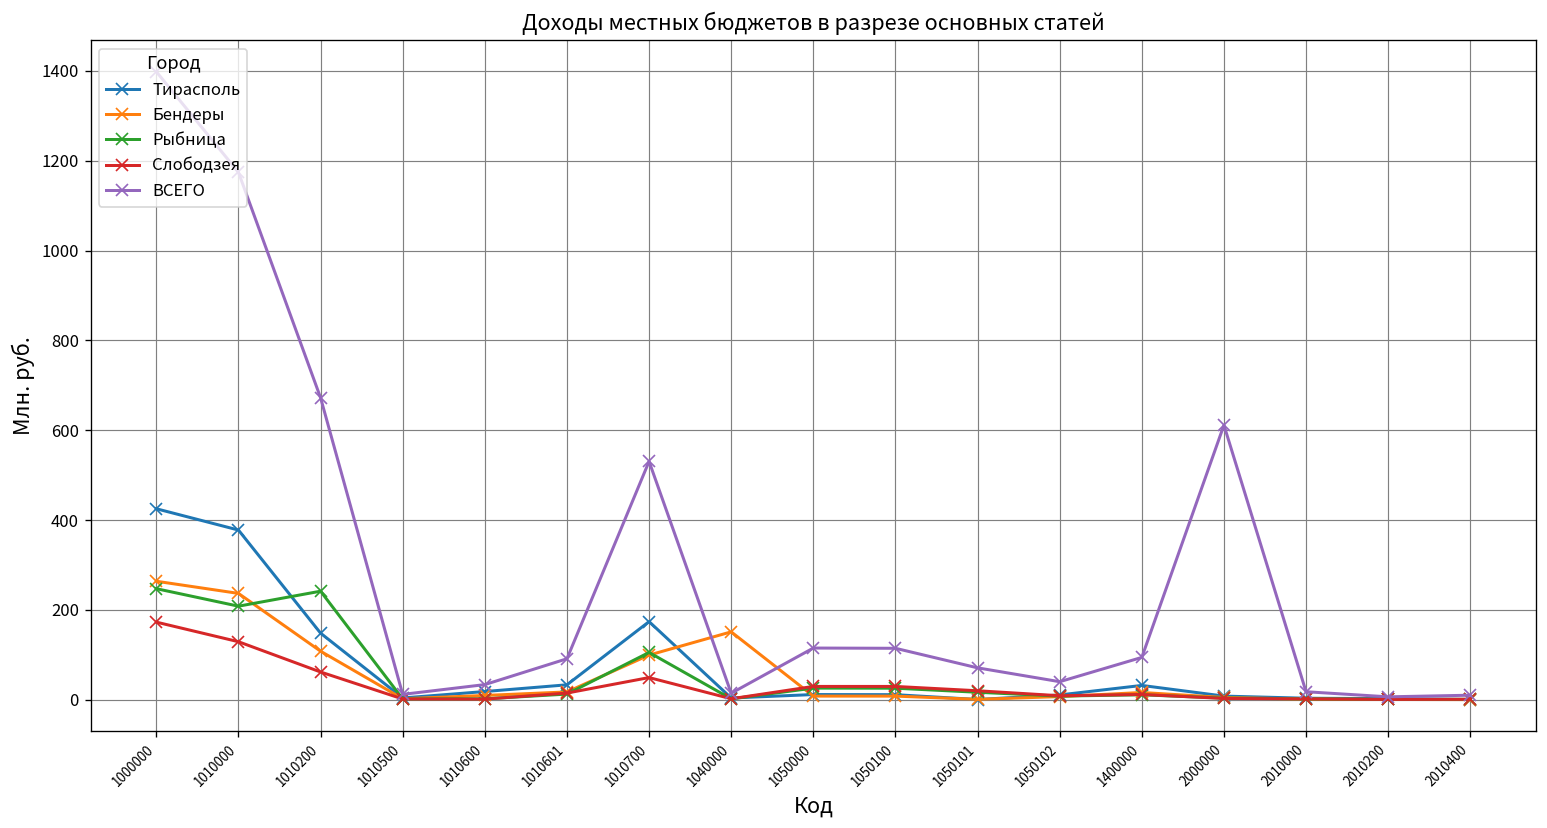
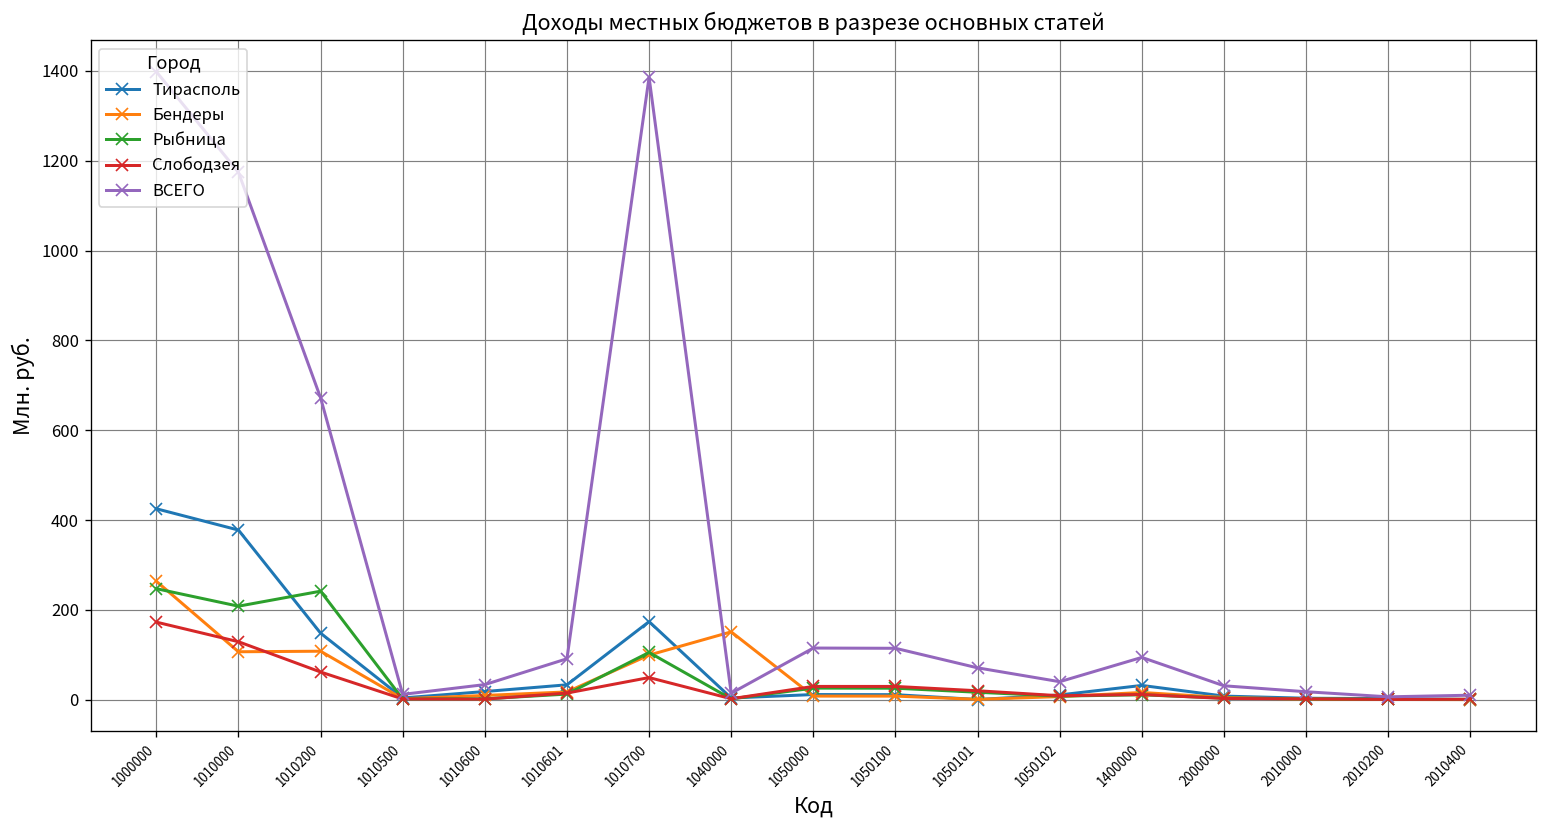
  {
    "Тирасполь": {
      "1000000": 430,
      "1010000": 380,
      "1010200": 150,
      "1010600": 20,
      "1010601": 30,
      "1010700": 170,
      "1400000": 30
    },
    "Бендеры": {
      "1000000": 260,
-     "1010000": 240,
+     "1010000": 110,
      "1010200": 110,
      "1010600": 10,
      "1040000": 150
    },
    "Рыбница": {
      "1000000": 250,
      "1010000": 210,
      "1010200": 240
    },
    "Слободзея": {
      "1000000": 170,
      "1010000": 130,
      "1010200": 60,
      "1010700": 50
    },
    "ВСЕГО": {
      "1010200": 670,
      "1010500": 10,
      "1010600": 30,
      "1010601": 90,
-     "1010700": 530,
+     "1010700": 1390,
      "1040000": 10,
      "1050000": 120,
      "1050100": 110,
      "1050101": 70,
      "1050102": 40,
      "1400000": 90,
-     "2000000": 610,
+     "2000000": 30,
      "2010000": 20,
      "2010400": 10
    }
  }
